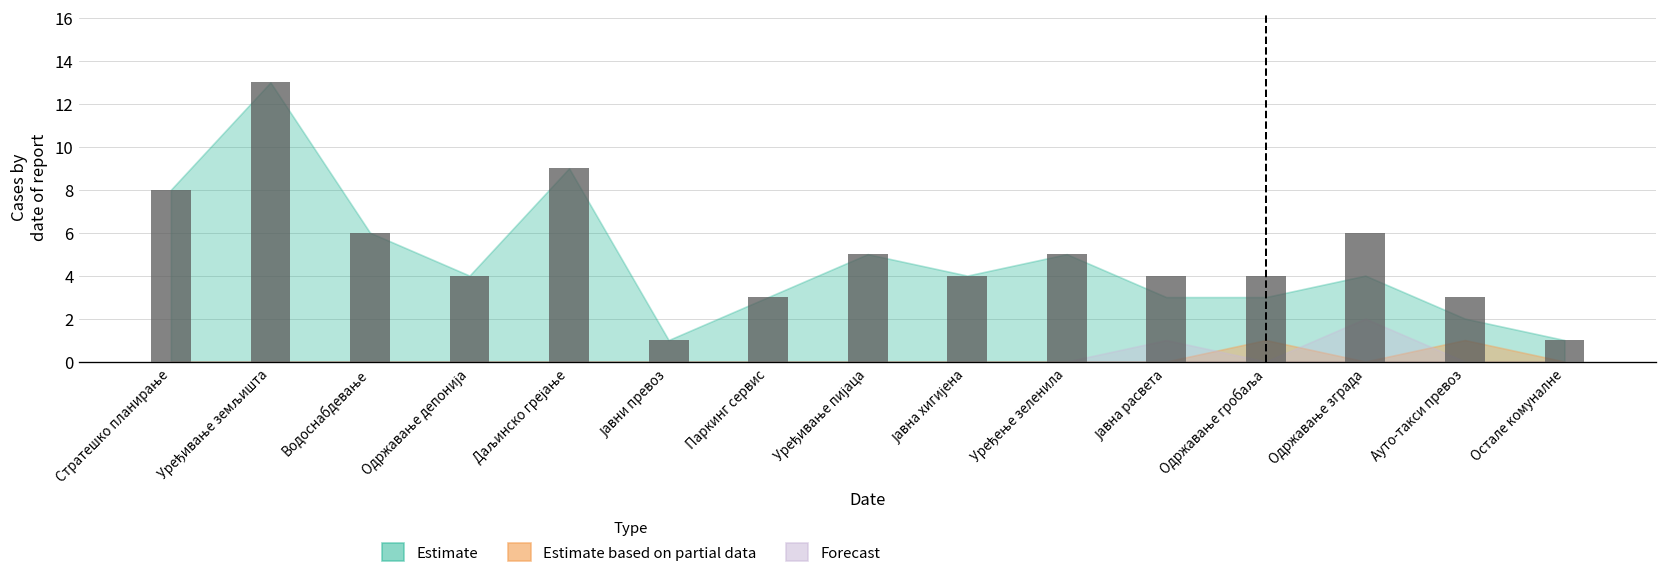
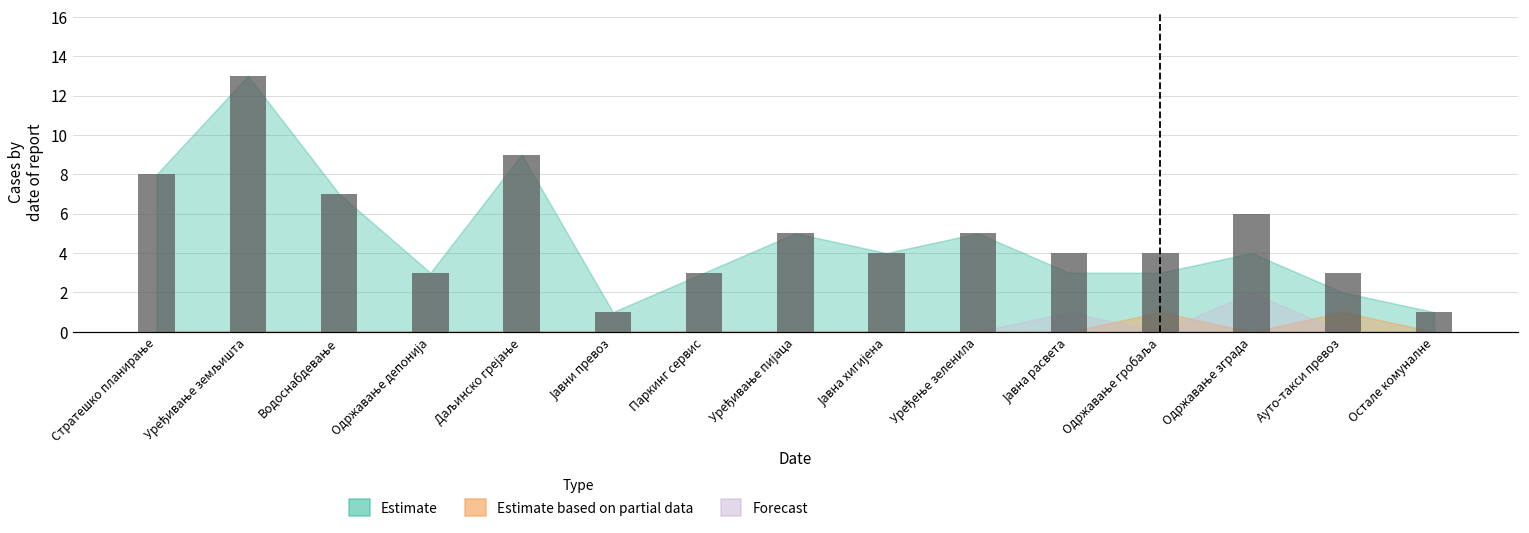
  {
    "Estimate": {
      "Стратешко планирање": 8,
      "Уређивање земљишта": 13,
-     "Водоснабдевање": 6,
-     "Одржавање депонија": 4,
+     "Водоснабдевање": 7,
+     "Одржавање депонија": 3,
      "Даљинско грејање": 9,
      "Јавни превоз": 1,
      "Паркинг сервис": 3,
      "Уређивање пијаца": 5,
      "Јавна хигијена": 4,
      "Уређење зеленила": 5,
      "Јавна расвета": 3,
      "Одржавање гробаља": 3,
      "Одржавање зграда": 4,
      "Ауто-такси превоз": 2,
      "Остале комуналне": 1
    },
    "Estimate based on partial data": {
      "Јавна расвета": 0,
      "Одржавање гробаља": 1,
      "Одржавање зграда": 0,
      "Ауто-такси превоз": 1
    },
    "Forecast": {
      "Јавна расвета": 1,
      "Одржавање гробаља": 0,
      "Одржавање зграда": 2,
      "Ауто-такси превоз": 0
    }
  }
